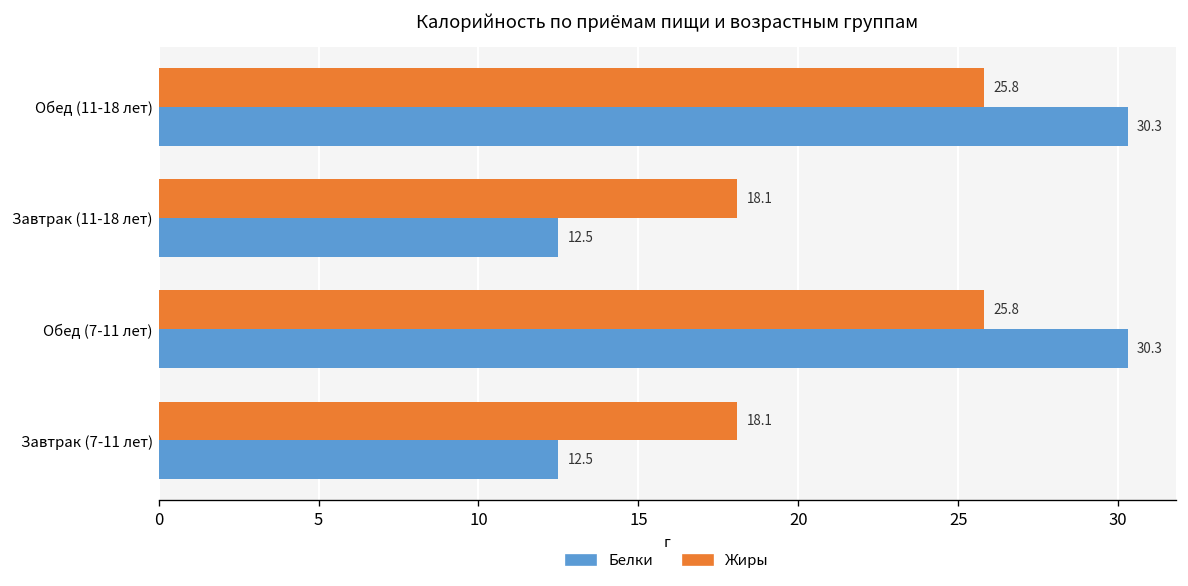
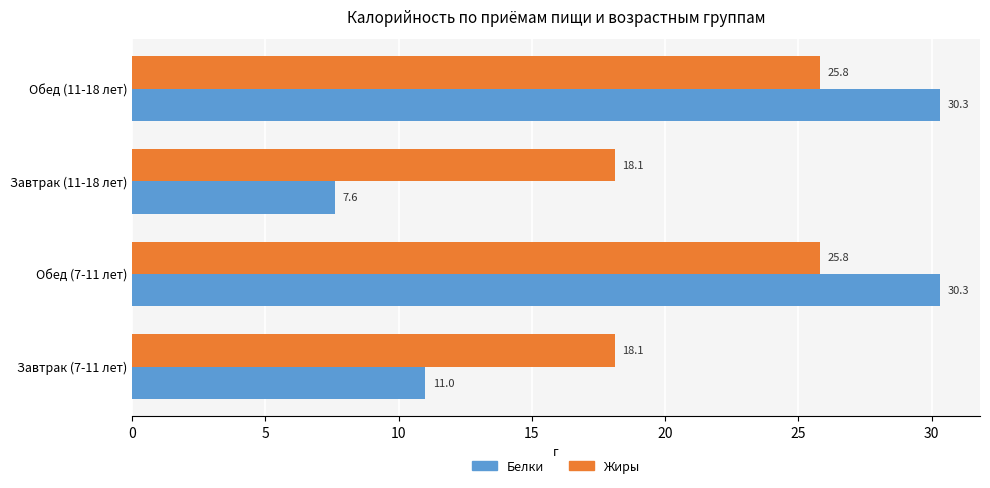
  {
    "Белки": {
      "Обед (11-18 лет)": 30.3,
-     "Завтрак (11-18 лет)": 12.5,
+     "Завтрак (11-18 лет)": 7.6,
      "Обед (7-11 лет)": 30.3,
-     "Завтрак (7-11 лет)": 12.5
+     "Завтрак (7-11 лет)": 11.0
    },
    "Жиры": {
      "Обед (11-18 лет)": 25.8,
      "Завтрак (11-18 лет)": 18.1,
      "Обед (7-11 лет)": 25.8,
      "Завтрак (7-11 лет)": 18.1
    }
  }
